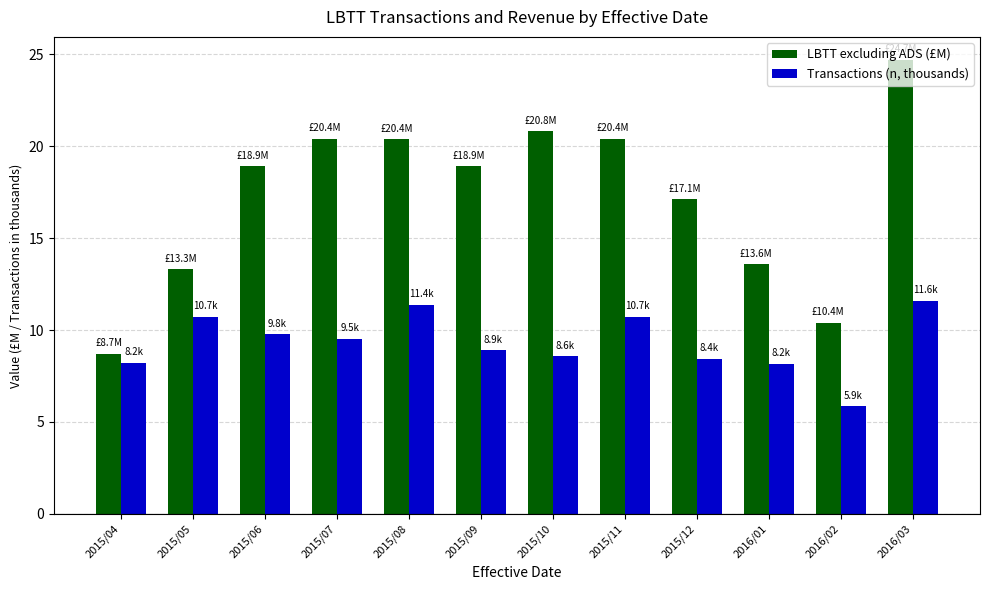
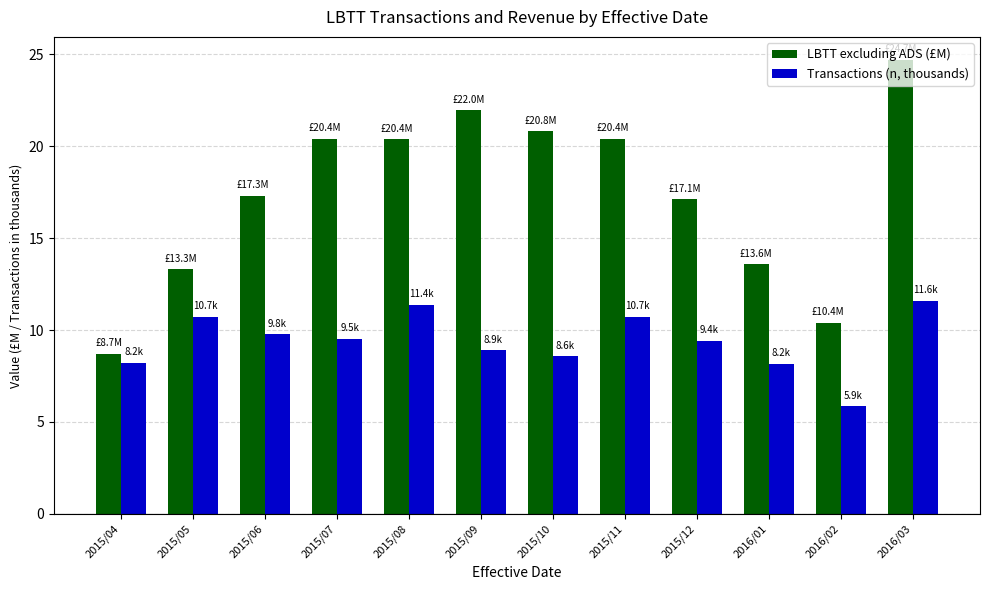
  {
    "LBTT excluding ADS (£M)": {
      "2015/04": "£8.7M",
      "2015/05": "£13.3M",
-     "2015/06": "£18.9M",
+     "2015/06": "£17.3M",
      "2015/07": "£20.4M",
      "2015/08": "£20.4M",
-     "2015/09": "£18.9M",
+     "2015/09": "£22.0M",
      "2015/10": "£20.8M",
      "2015/11": "£20.4M",
      "2015/12": "£17.1M",
      "2016/01": "£13.6M",
      "2016/02": "£10.4M"
    },
    "Transactions (n, thousands)": {
      "2015/04": "8.2k",
      "2015/05": "10.7k",
      "2015/06": "9.8k",
      "2015/07": "9.5k",
      "2015/08": "11.4k",
      "2015/09": "8.9k",
      "2015/10": "8.6k",
      "2015/11": "10.7k",
-     "2015/12": "8.4k",
+     "2015/12": "9.4k",
      "2016/01": "8.2k",
      "2016/02": "5.9k",
      "2016/03": "11.6k"
    }
  }
